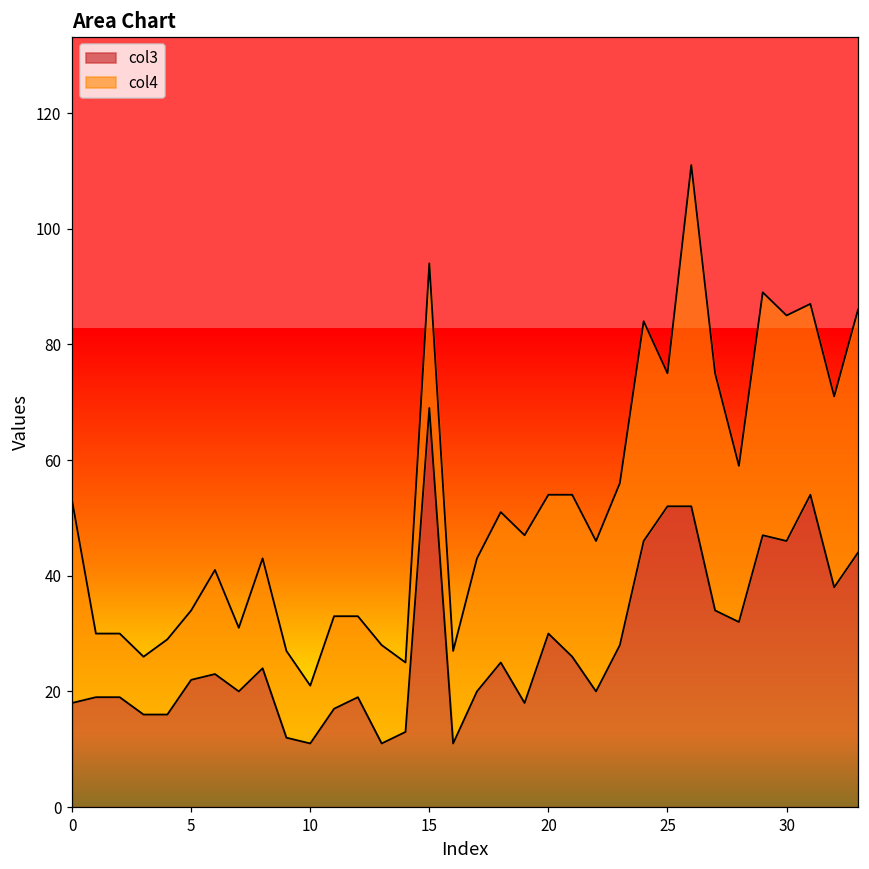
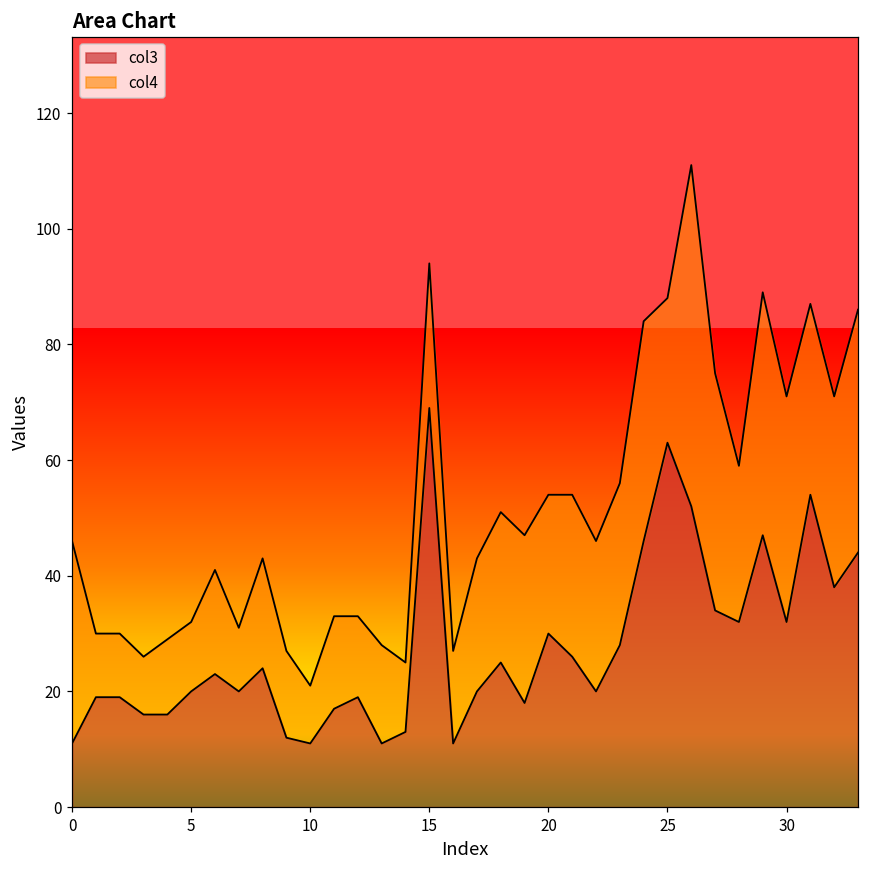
  {
    "col3": {
-     "0": 18,
-     "5": 22,
+     "0": 11,
+     "5": 20,
      "10": 11,
      "15": 69,
      "20": 30,
-     "25": 52,
-     "30": 46
+     "25": 63,
+     "30": 32
    },
    "col4": {
      "0": 35,
      "5": 12,
      "10": 10,
      "15": 25,
      "20": 24,
-     "25": 23,
+     "25": 25,
      "30": 39
    }
  }
